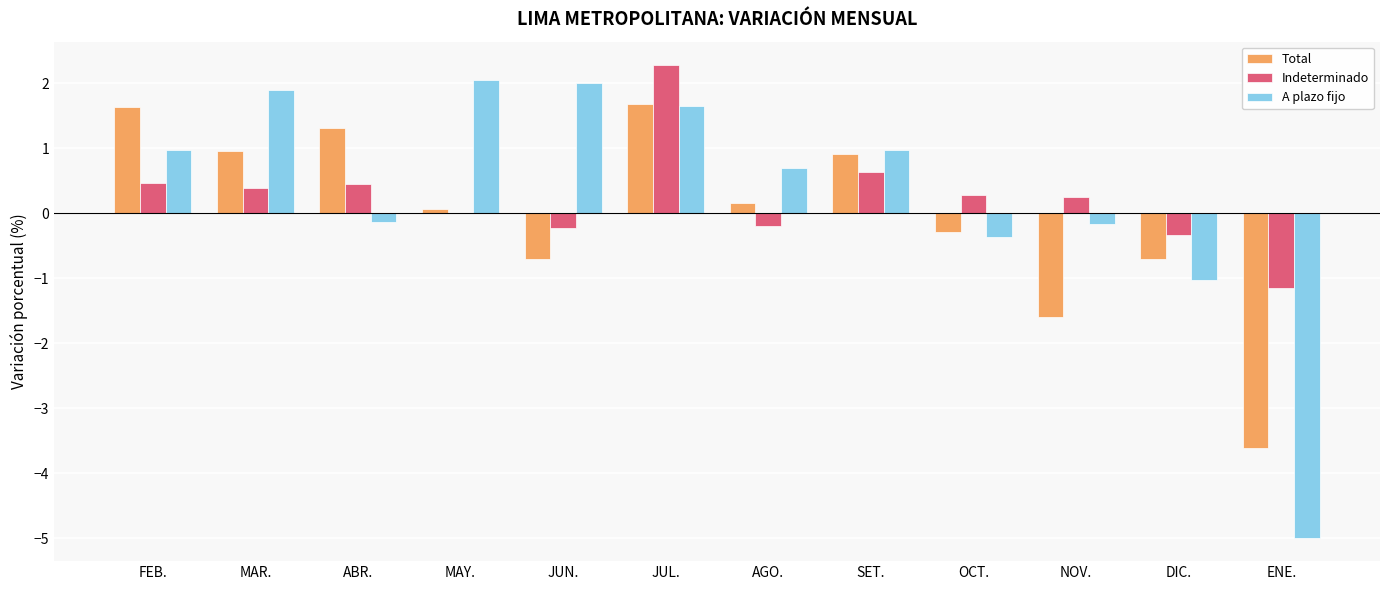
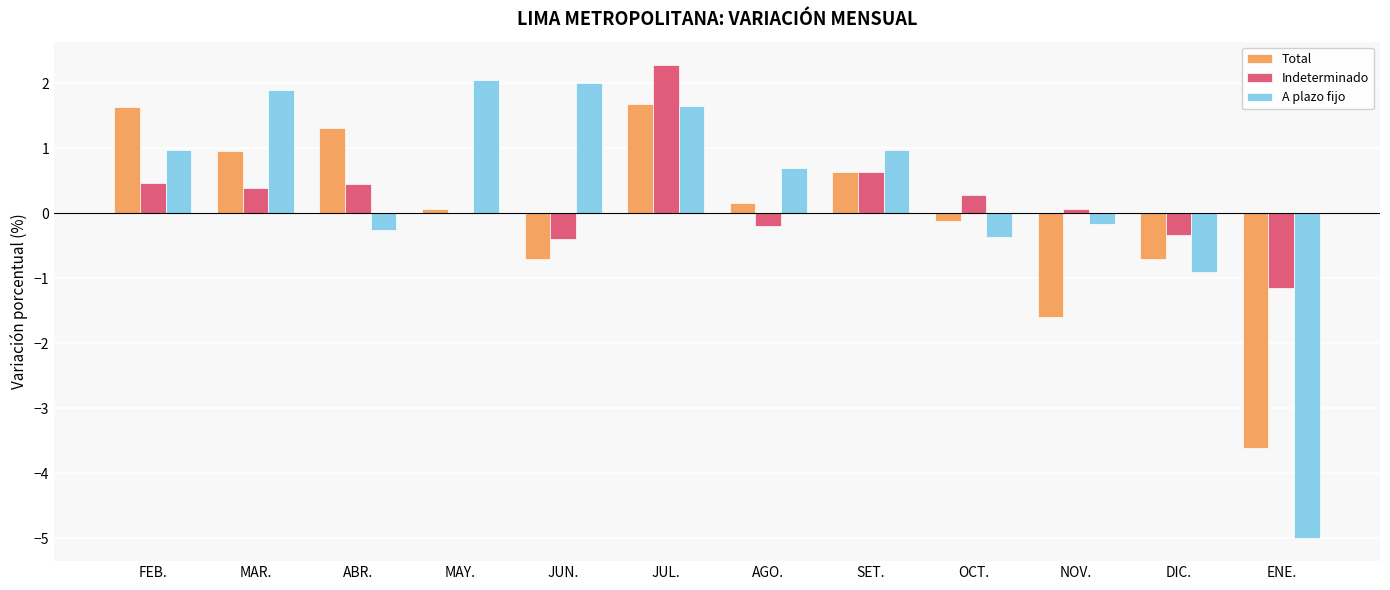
  {
    "Total": {
      "FEB.": 1.6,
      "MAR.": 1.0,
      "ABR.": 1.3,
      "MAY.": 0.1,
      "JUN.": -0.7,
      "JUL.": 1.7,
      "AGO.": 0.2,
-     "SET.": 0.9,
-     "OCT.": -0.3,
+     "SET.": 0.6,
+     "OCT.": -0.1,
      "NOV.": -1.6,
      "DIC.": -0.7,
      "ENE.": -3.6
    },
    "Indeterminado": {
      "FEB.": 0.5,
      "MAR.": 0.4,
      "ABR.": 0.5,
-     "JUN.": -0.2,
+     "JUN.": -0.4,
      "JUL.": 2.3,
      "AGO.": -0.2,
      "SET.": 0.6,
      "OCT.": 0.3,
-     "NOV.": 0.2,
+     "NOV.": 0.1,
      "DIC.": -0.3,
      "ENE.": -1.2
    },
    "A plazo fijo": {
      "FEB.": 1.0,
      "MAR.": 1.9,
-     "ABR.": -0.1,
+     "ABR.": -0.3,
      "MAY.": 2.0,
      "JUN.": 2.0,
      "JUL.": 1.6,
      "AGO.": 0.7,
      "SET.": 1.0,
      "OCT.": -0.4,
      "NOV.": -0.2,
-     "DIC.": -1.0,
+     "DIC.": -0.9,
      "ENE.": -5.0
    }
  }
